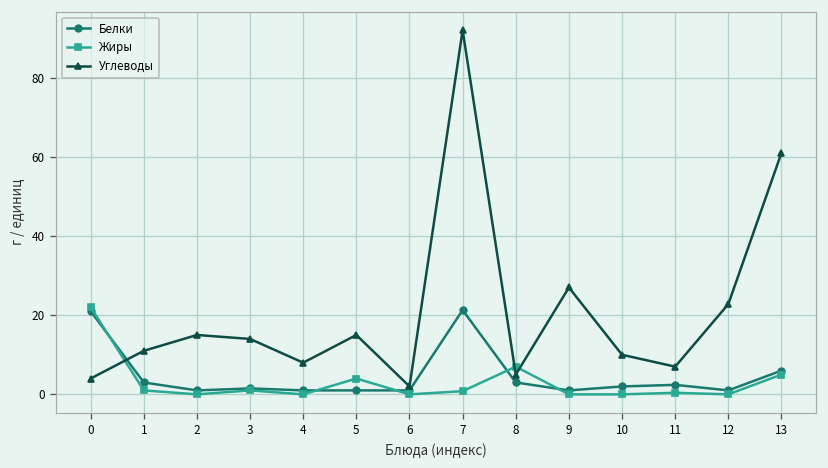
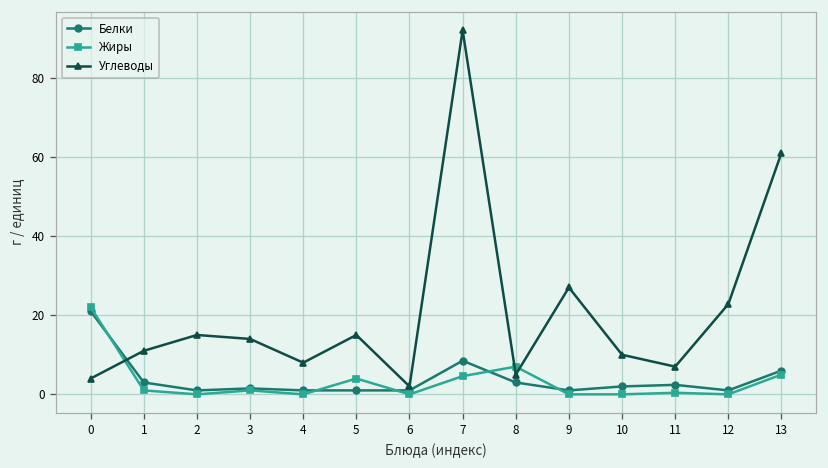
  {
    "Белки": {
      "0": 21,
      "1": 3,
      "2": 1,
      "4": 1,
      "5": 1,
      "6": 1,
-     "7": 21,
+     "7": 9,
      "8": 3,
      "9": 1,
      "10": 2,
      "11": 2,
      "12": 1,
      "13": 6
    },
    "Жиры": {
      "0": 22,
      "1": 1,
      "2": 0,
      "4": 0,
      "5": 4,
      "6": 0,
-     "7": 1,
+     "7": 5,
      "8": 7,
      "9": 0,
      "10": 0,
      "11": 0,
      "12": 0,
      "13": 5
    },
    "Углеводы": {
      "0": 4,
      "1": 11,
      "2": 15,
      "3": 14,
      "4": 8,
      "5": 15,
      "6": 2,
      "7": 92,
      "8": 5,
      "9": 27,
      "10": 10,
      "11": 7,
      "12": 23,
      "13": 61
    }
  }
